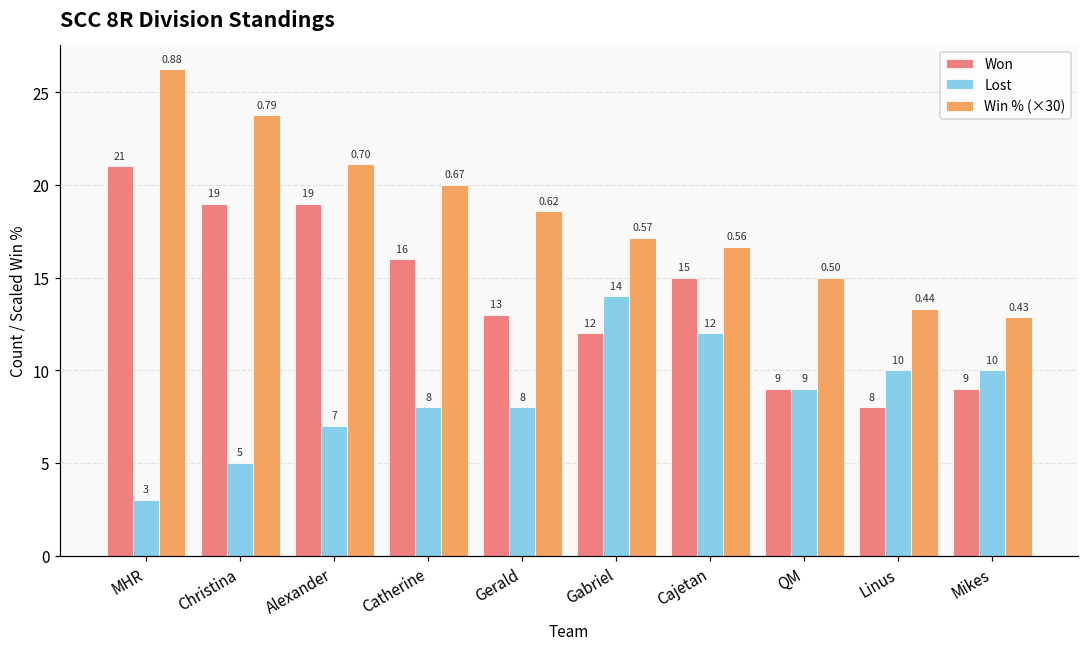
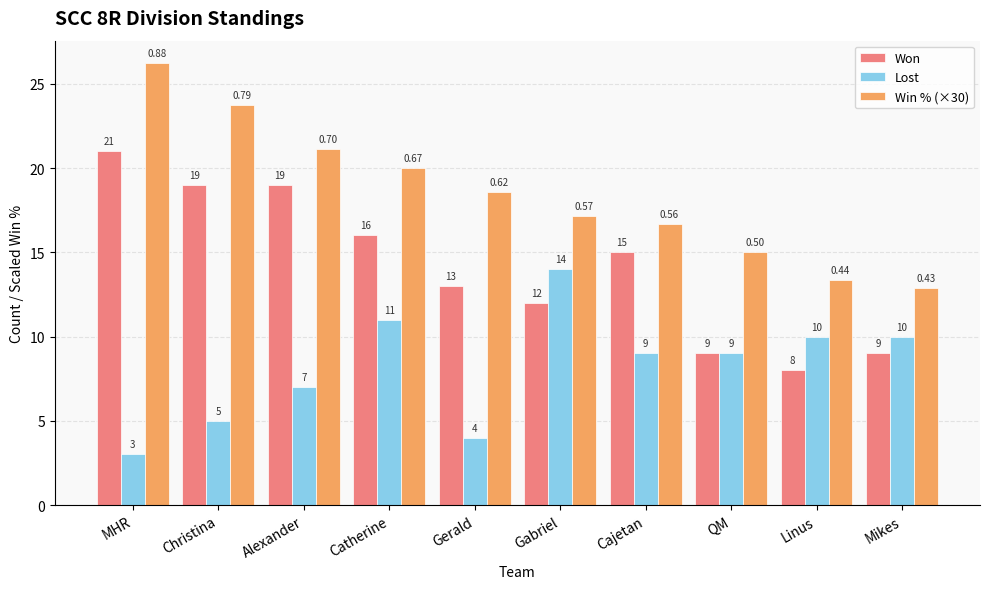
  {
    "Lost": {
      "MHR": 3,
      "Christina": 5,
      "Alexander": 7,
-     "Catherine": 8,
-     "Gerald": 8,
+     "Catherine": 11,
+     "Gerald": 4,
      "Gabriel": 14,
-     "Cajetan": 12,
+     "Cajetan": 9,
      "QM": 9,
      "Linus": 10,
      "Mikes": 10
    }
  }
